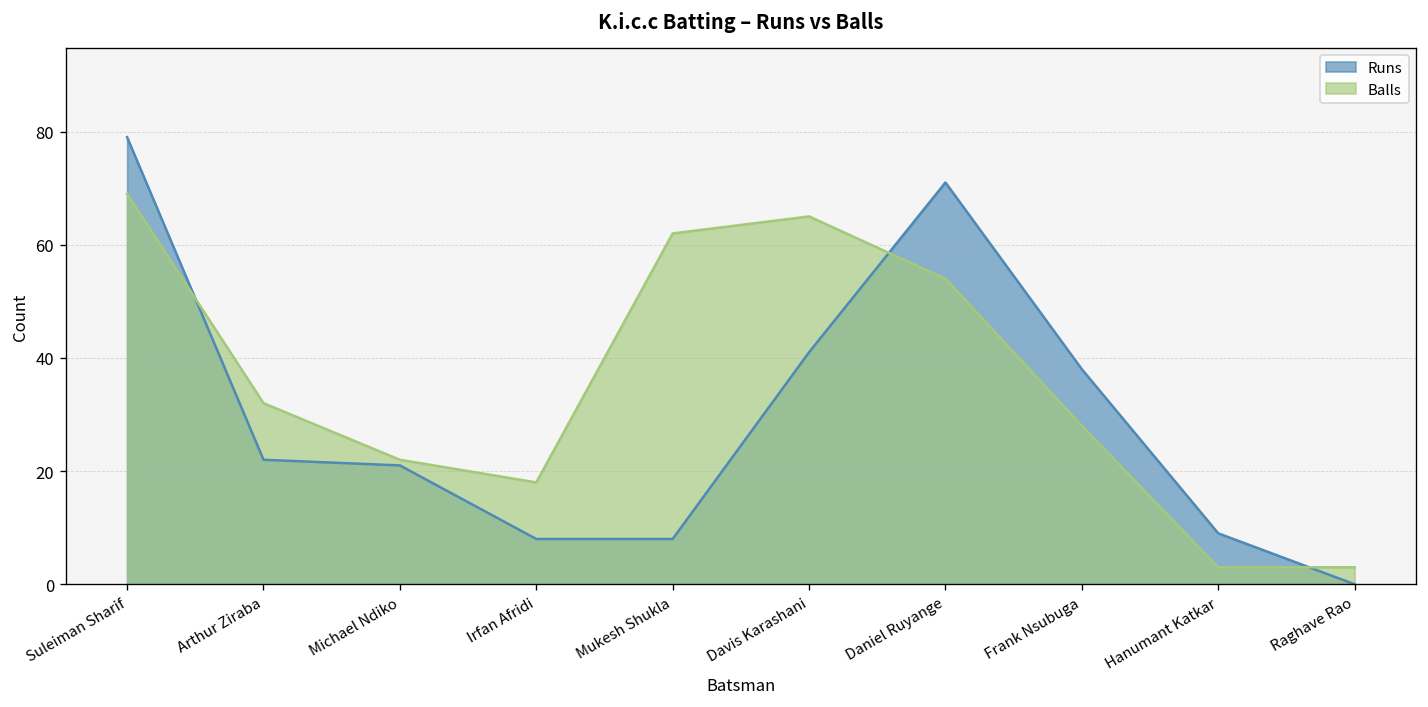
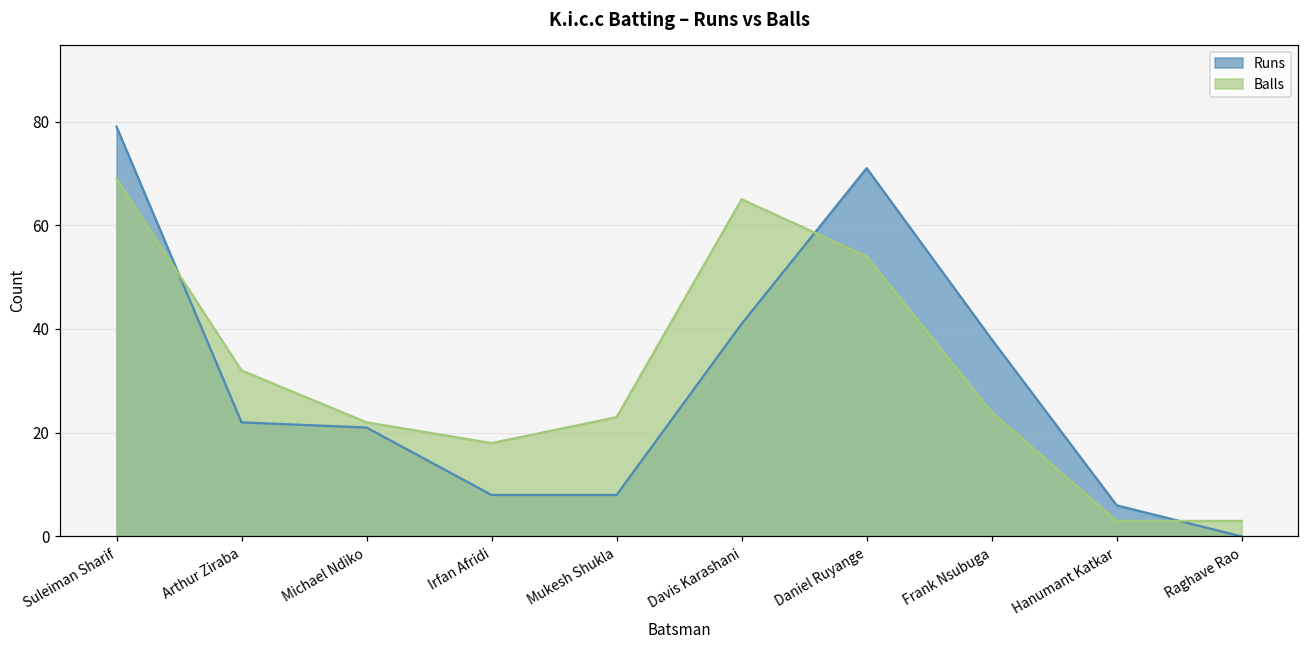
  {
    "Runs": {
      "Suleiman Sharif": 79,
      "Arthur Ziraba": 22,
      "Michael Ndiko": 21,
      "Irfan Afridi": 8,
      "Mukesh Shukla": 8,
      "Davis Karashani": 41,
      "Daniel Ruyange": 71,
      "Frank Nsubuga": 38,
-     "Hanumant Katkar": 9,
+     "Hanumant Katkar": 6,
      "Raghave Rao": 0
    },
    "Balls": {
      "Suleiman Sharif": 69,
      "Arthur Ziraba": 32,
      "Michael Ndiko": 22,
      "Irfan Afridi": 18,
-     "Mukesh Shukla": 62,
+     "Mukesh Shukla": 23,
      "Davis Karashani": 65,
      "Daniel Ruyange": 54,
-     "Frank Nsubuga": 28,
+     "Frank Nsubuga": 24,
      "Hanumant Katkar": 3,
      "Raghave Rao": 3
    }
  }
